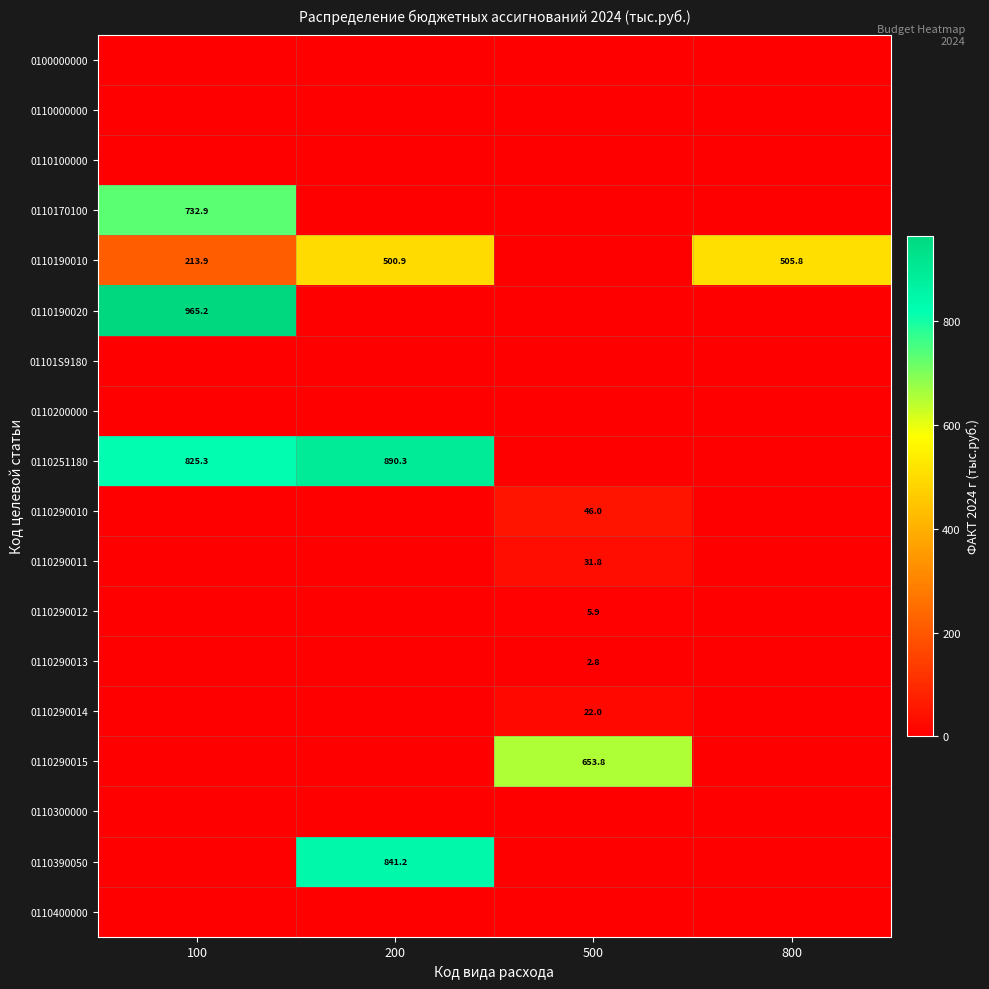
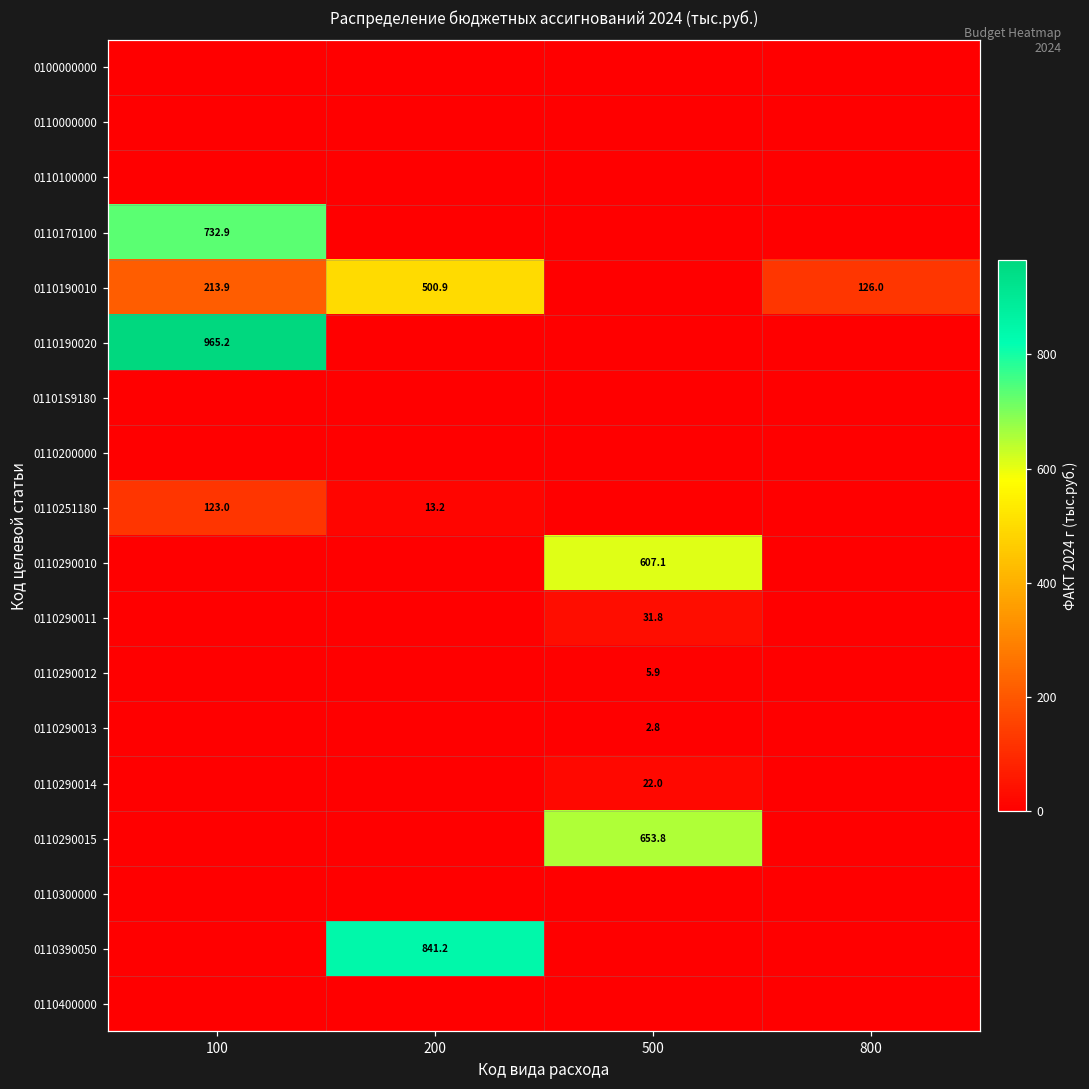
  {
    "0110170100": {
      "100": 732.9
    },
    "0110190010": {
      "100": 213.9,
      "200": 500.9,
-     "800": 505.8
+     "800": 126.0
    },
    "0110190020": {
      "100": 965.2
    },
    "0110251180": {
-     "100": 825.3,
-     "200": 890.3
+     "100": 123.0,
+     "200": 13.2
    },
    "0110290010": {
-     "500": 46.0
+     "500": 607.1
    },
    "0110290011": {
      "500": 31.8
    },
    "0110290012": {
      "500": 5.9
    },
    "0110290013": {
      "500": 2.8
    },
    "0110290014": {
      "500": 22.0
    },
    "0110290015": {
      "500": 653.8
    },
    "0110390050": {
      "200": 841.2
    }
  }
